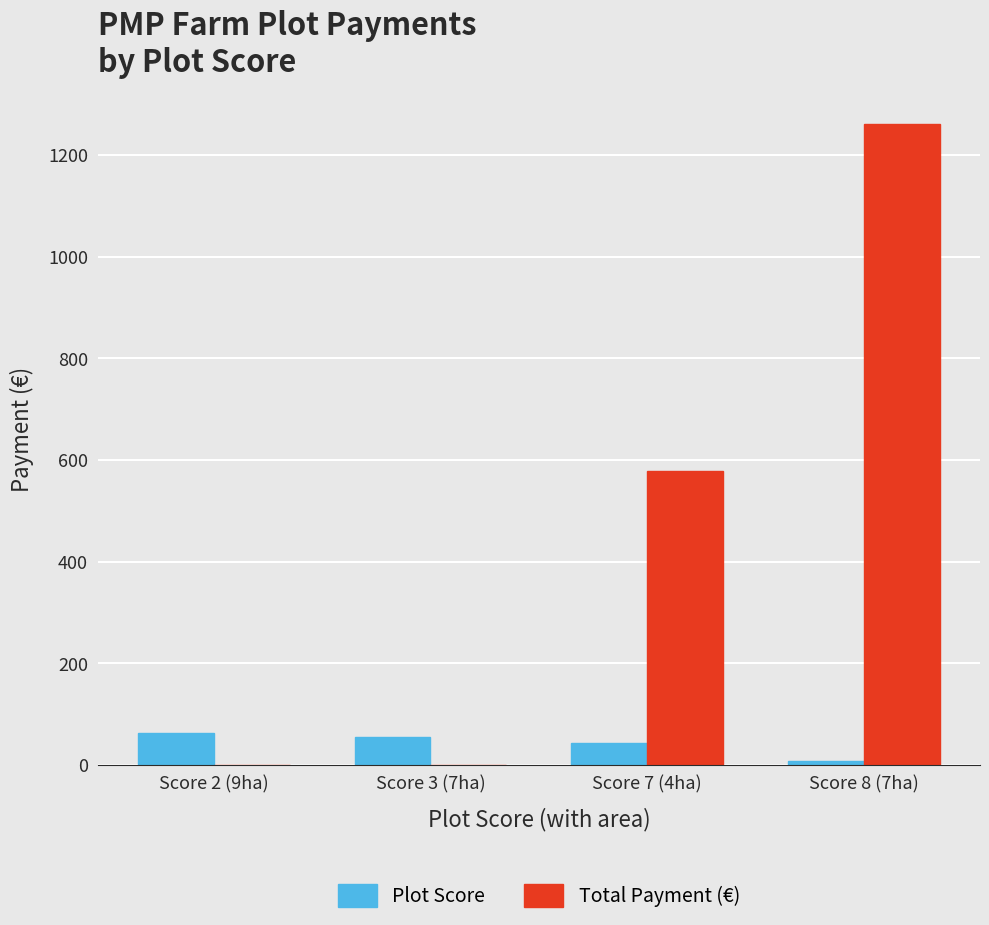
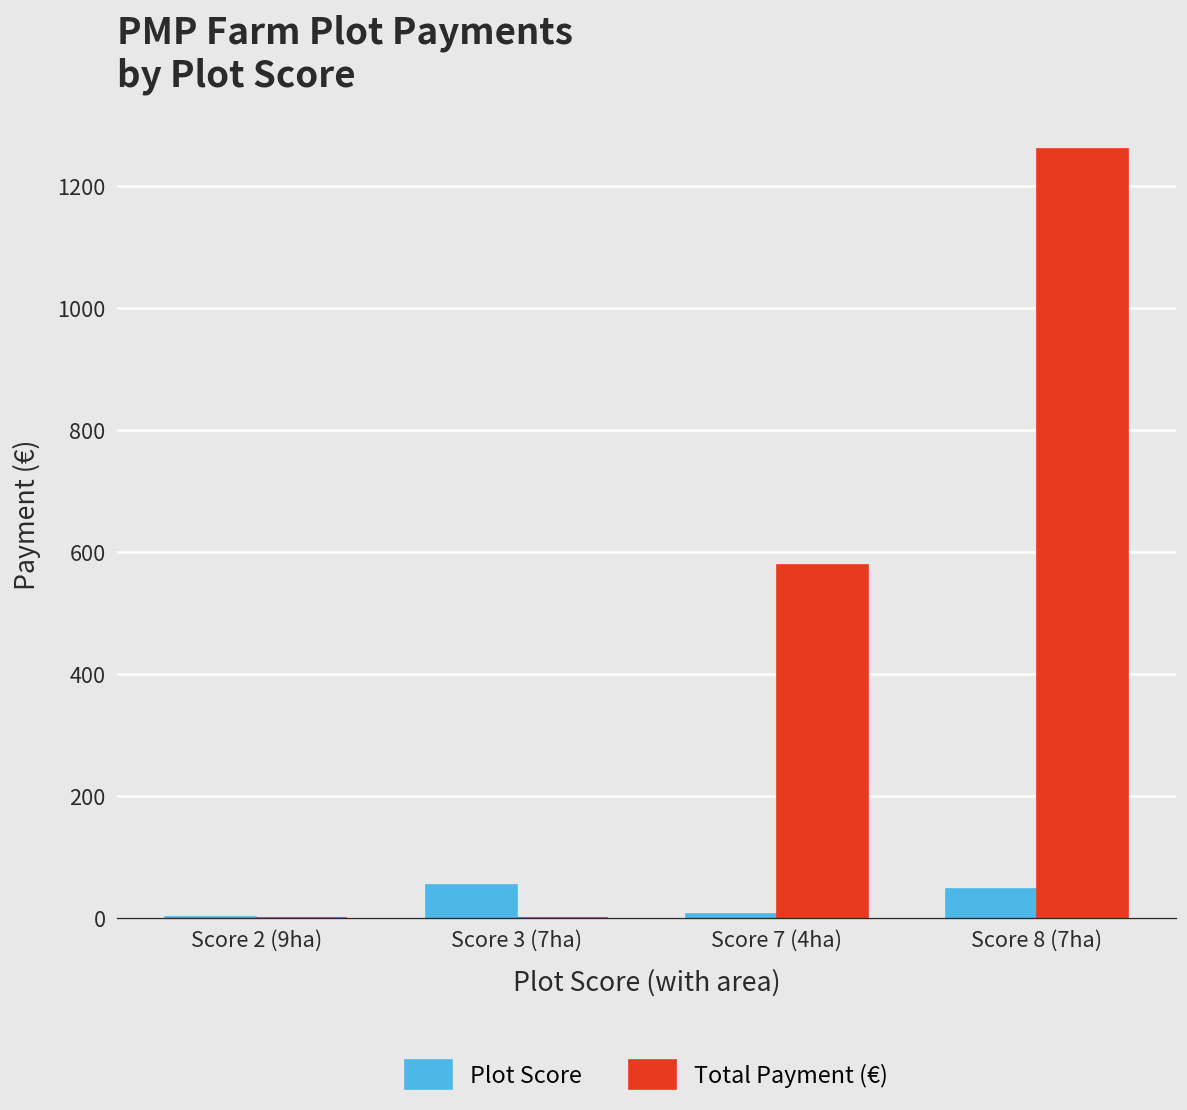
  {
    "Plot Score": {
-     "Score 2 (9ha)": 60,
+     "Score 2 (9ha)": 0,
      "Score 3 (7ha)": 60,
-     "Score 7 (4ha)": 40,
-     "Score 8 (7ha)": 10
+     "Score 7 (4ha)": 10,
+     "Score 8 (7ha)": 50
    },
    "Total Payment (€)": {
      "Score 2 (9ha)": 0,
      "Score 3 (7ha)": 0,
      "Score 7 (4ha)": 580,
      "Score 8 (7ha)": 1260
    }
  }
